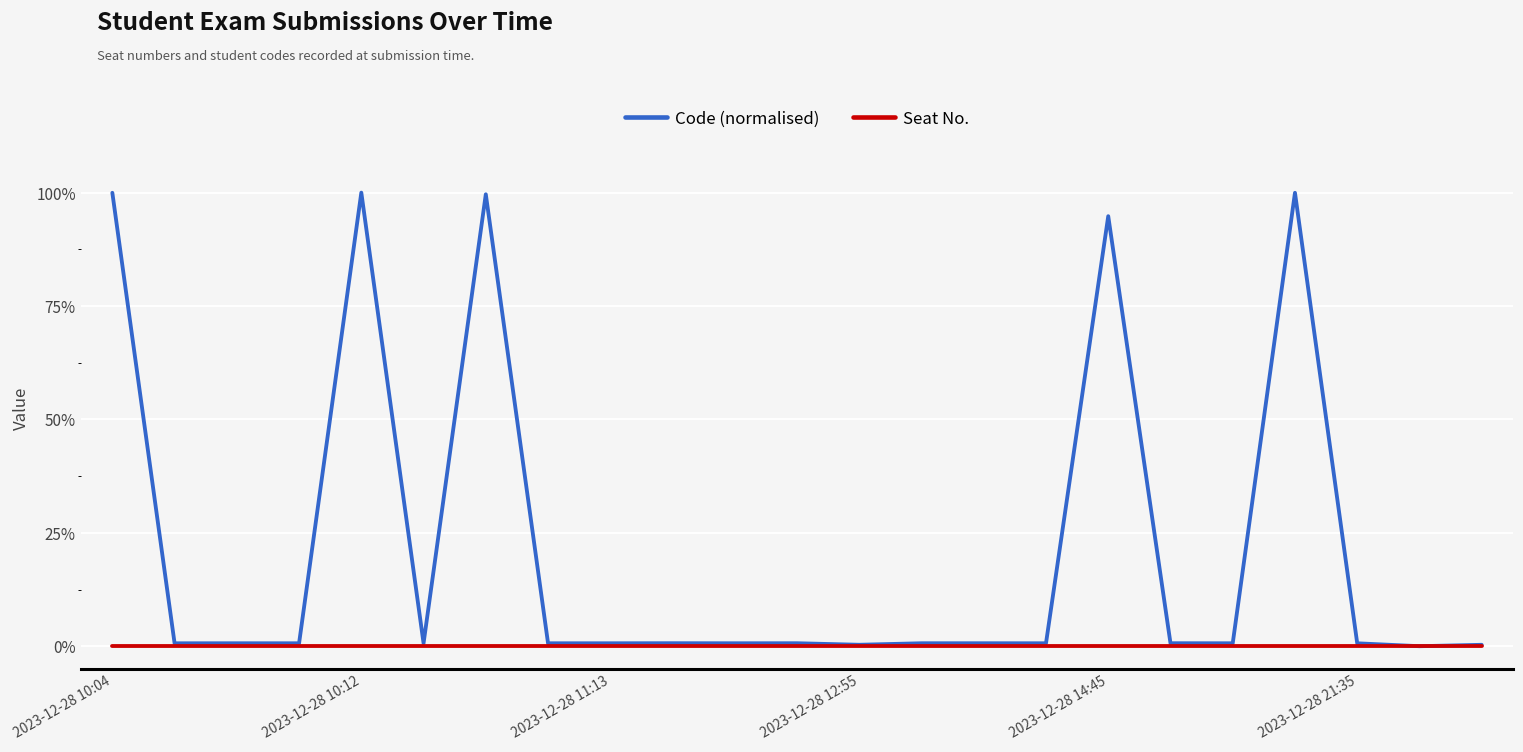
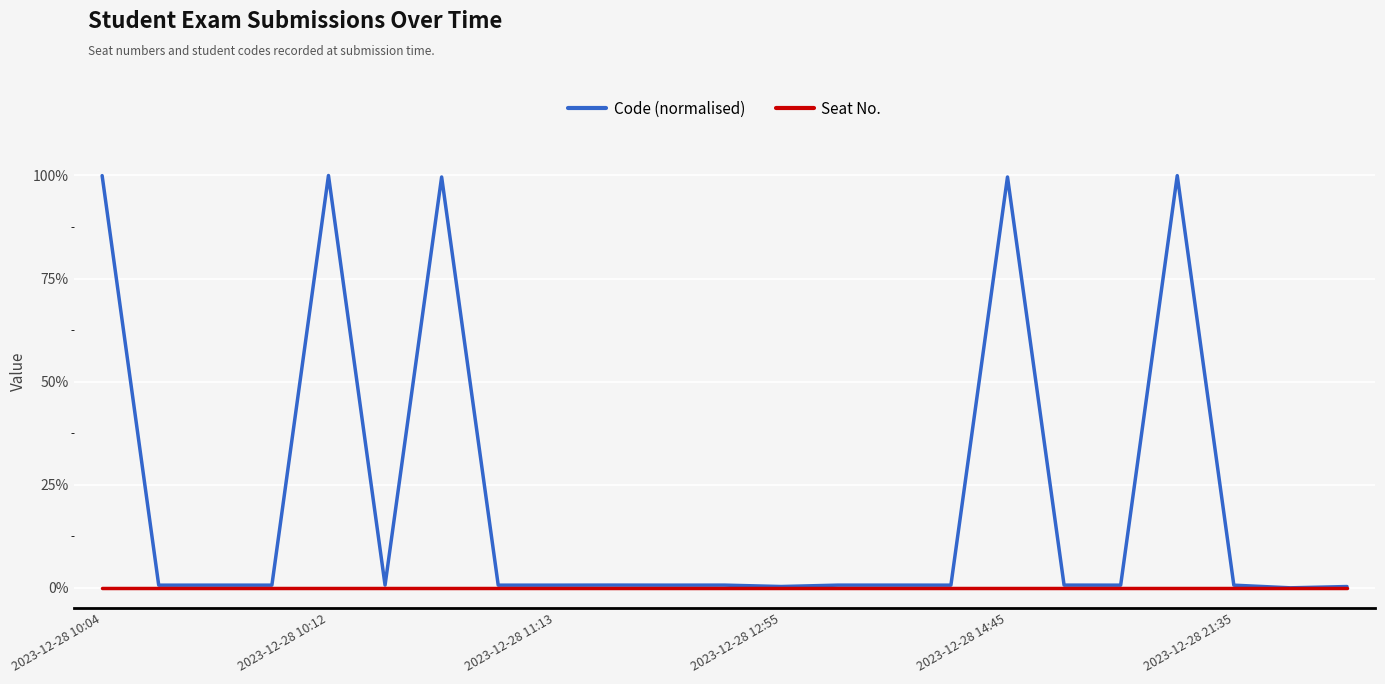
  {
    "Code (normalised)": {
      "2023-12-28 10:04": "100%",
      "2023-12-28 10:12": "100%",
      "2023-12-28 11:13": "1%",
-     "2023-12-28 14:45": "95%",
+     "2023-12-28 14:45": "100%",
      "2023-12-28 21:35": "1%"
    },
    "Seat No.": {
      "2023-12-28 10:04": "0%",
      "2023-12-28 10:12": "0%",
      "2023-12-28 11:13": "0%",
      "2023-12-28 14:45": "0%",
      "2023-12-28 21:35": "0%"
    }
  }
